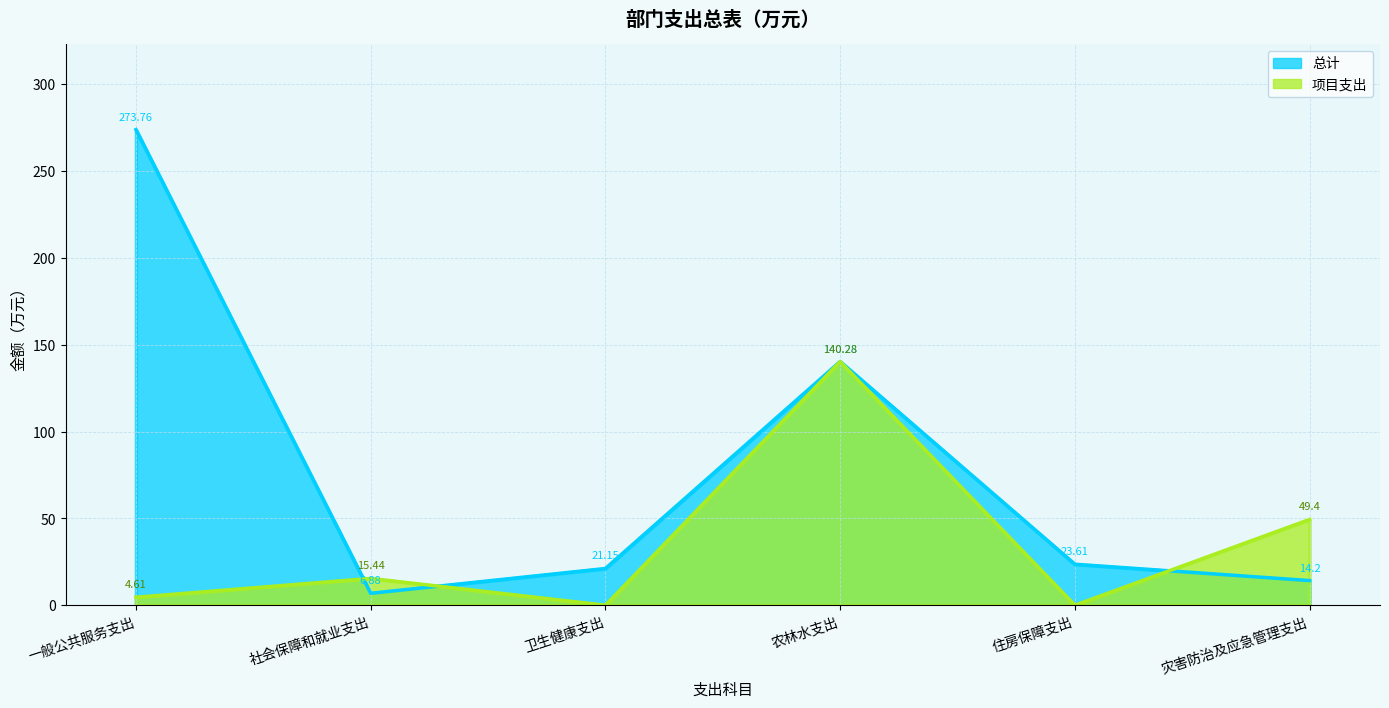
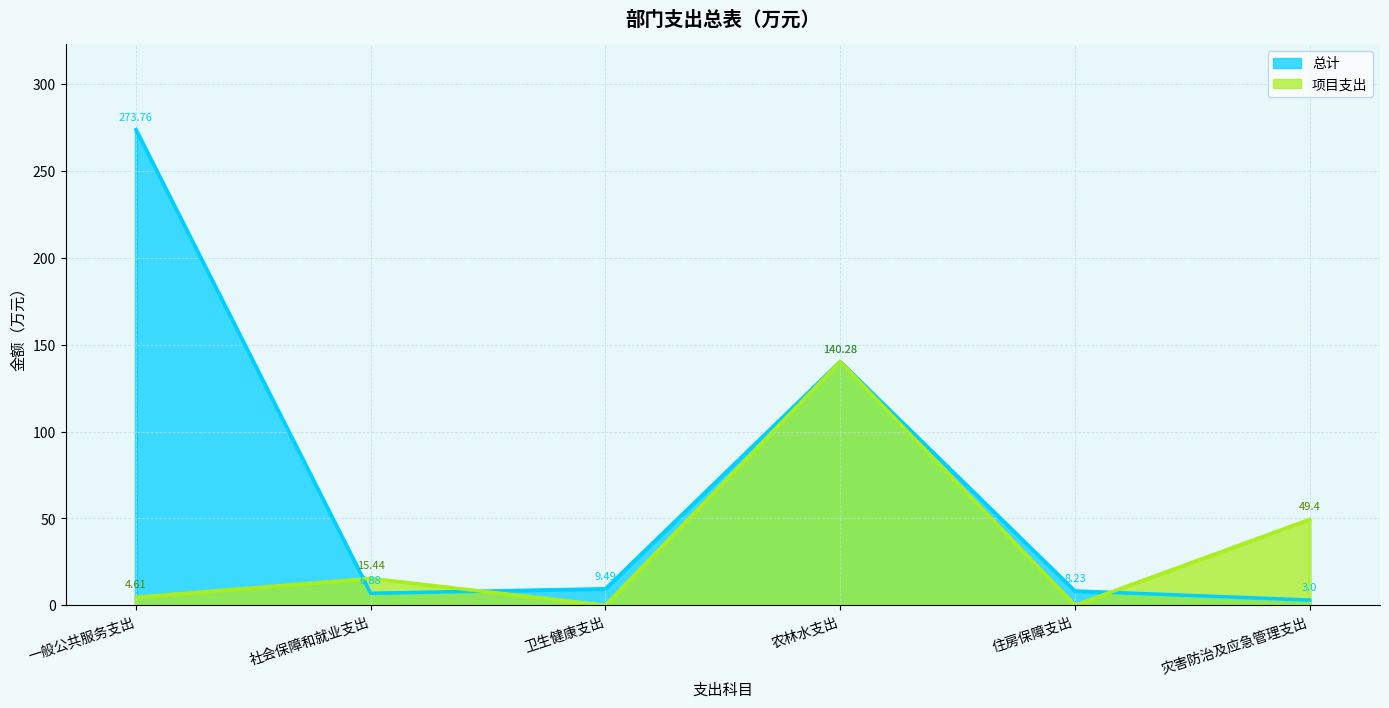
  {
    "总计": {
      "一般公共服务支出": 273.76,
-     "卫生健康支出": 21.15,
-     "住房保障支出": 23.61,
-     "灾害防治及应急管理支出": 14.2
+     "卫生健康支出": 9.49,
+     "住房保障支出": 8.23,
+     "灾害防治及应急管理支出": 3.0
    },
    "项目支出": {
      "一般公共服务支出": 4.61,
      "社会保障和就业支出": 15.44,
      "灾害防治及应急管理支出": 49.4
    }
  }
